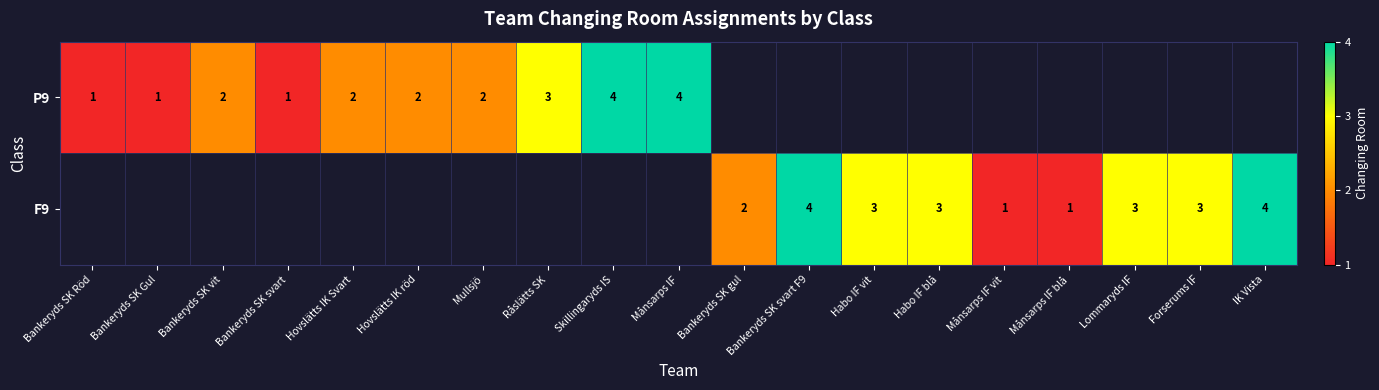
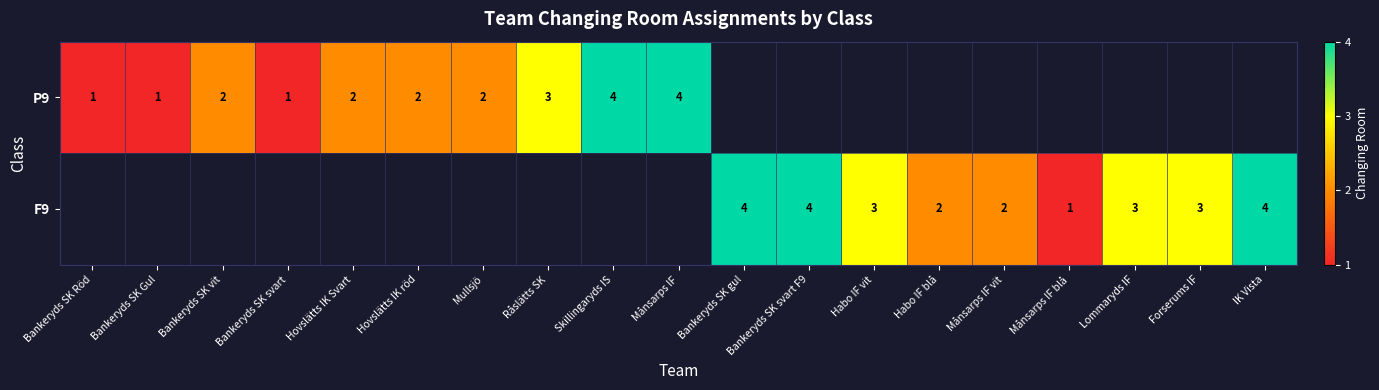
  {
    "P9": {
      "Bankeryds SK Röd": 1,
      "Bankeryds SK Gul": 1,
      "Bankeryds SK vit": 2,
      "Bankeryds SK svart": 1,
      "Hovslätts IK Svart": 2,
      "Hovslätts IK röd": 2,
      "Mullsjö": 2,
      "Råslätts SK": 3,
      "Skillingaryds IS": 4,
      "Månsarps IF": 4
    },
    "F9": {
-     "Bankeryds SK gul": 2,
+     "Bankeryds SK gul": 4,
      "Bankeryds SK svart F9": 4,
      "Habo IF vit": 3,
-     "Habo IF blå": 3,
-     "Månsarps IF vit": 1,
+     "Habo IF blå": 2,
+     "Månsarps IF vit": 2,
      "Månsarps IF blå": 1,
      "Lommaryds IF": 3,
      "Forserums IF": 3,
      "IK Vista": 4
    }
  }
